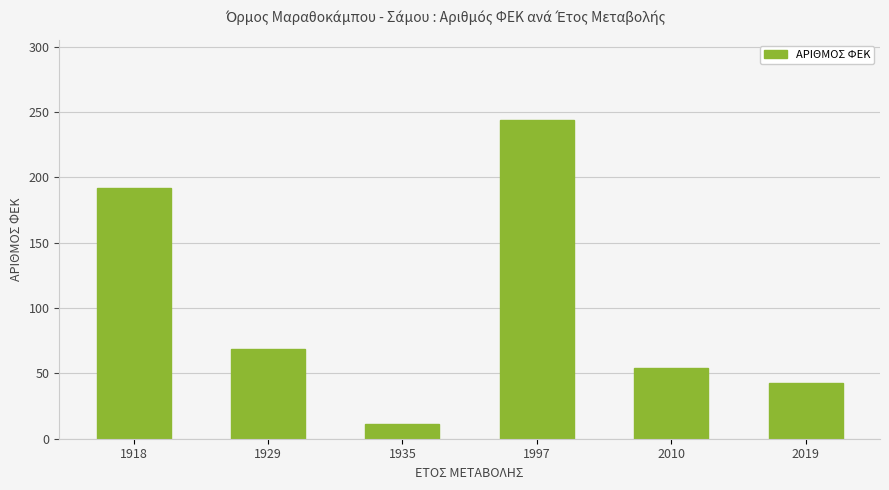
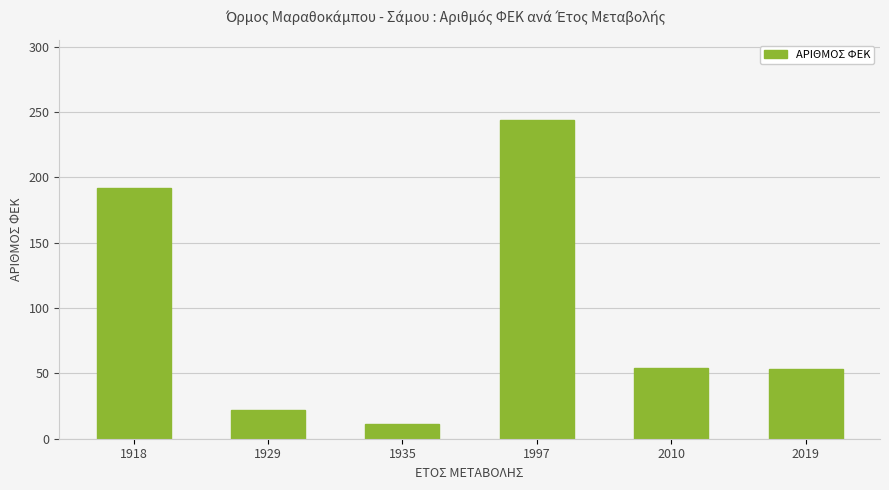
  {
    "1918": 192,
-   "1929": 69,
+   "1929": 22,
    "1935": 11,
    "1997": 244,
    "2010": 54,
-   "2019": 43
+   "2019": 53
  }
